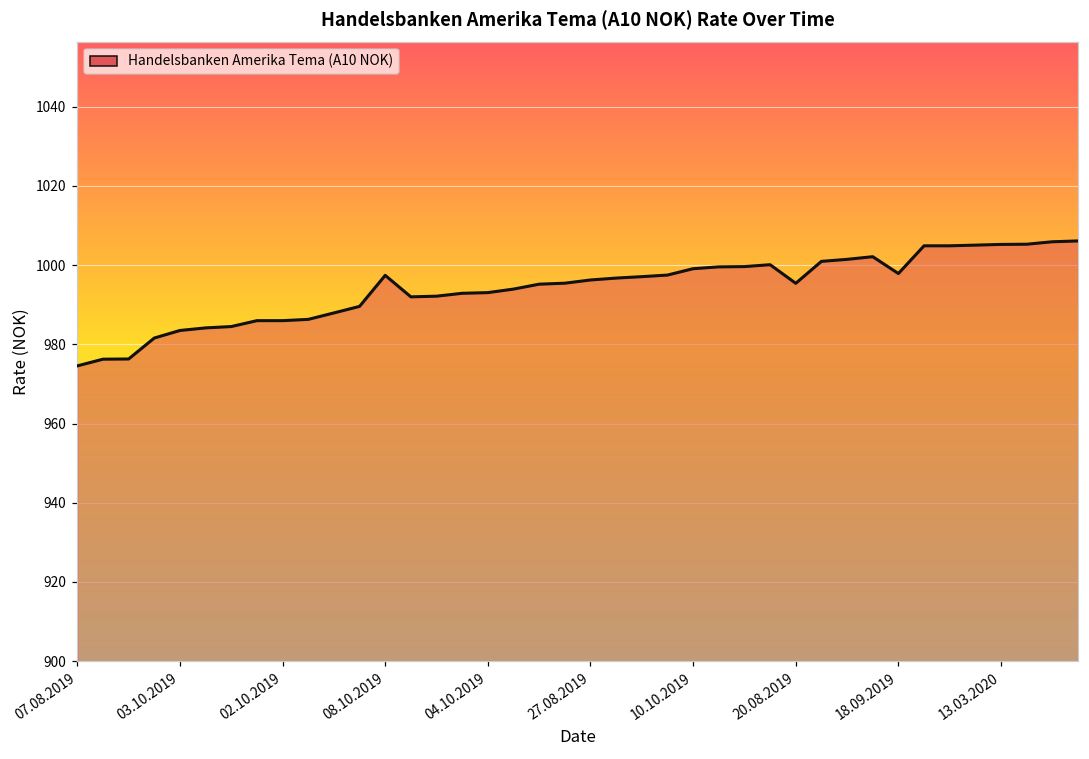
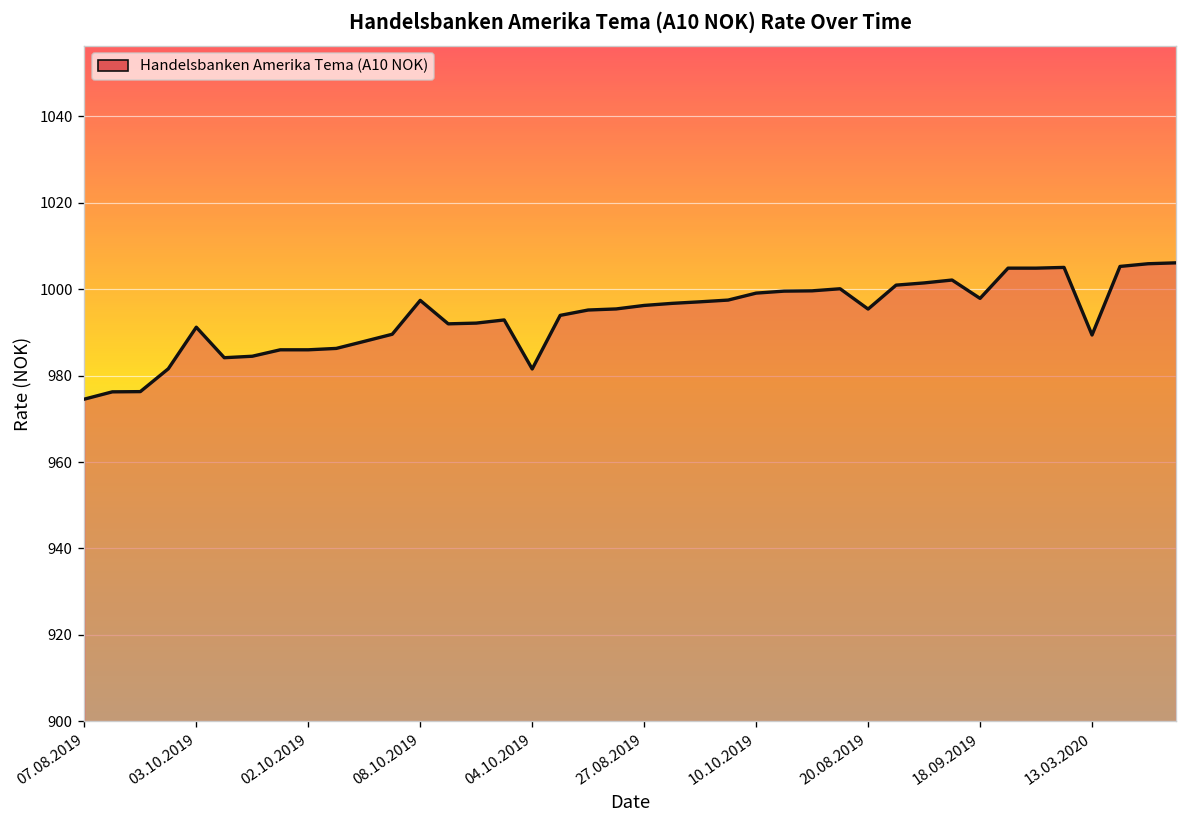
  {
    "07.08.2019": 975,
-   "03.10.2019": 984,
+   "03.10.2019": 991,
    "02.10.2019": 986,
    "08.10.2019": 997,
-   "04.10.2019": 993,
+   "04.10.2019": 982,
    "27.08.2019": 996,
    "10.10.2019": 999,
    "20.08.2019": 995,
    "18.09.2019": 998,
-   "13.03.2020": 1005
+   "13.03.2020": 989
  }
